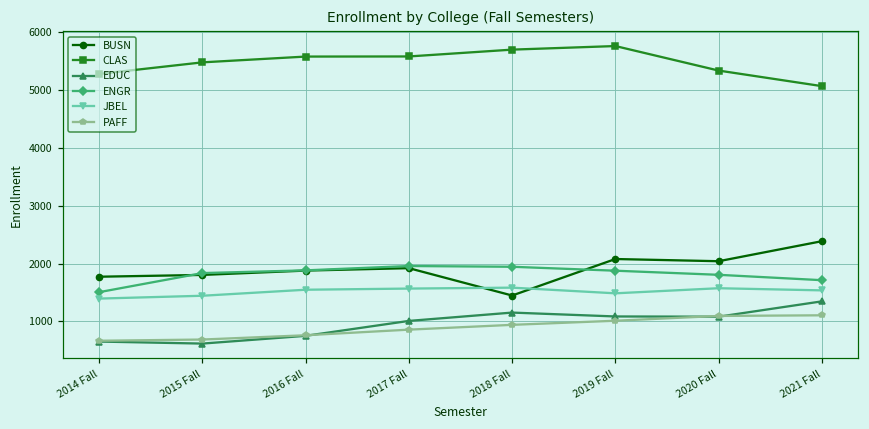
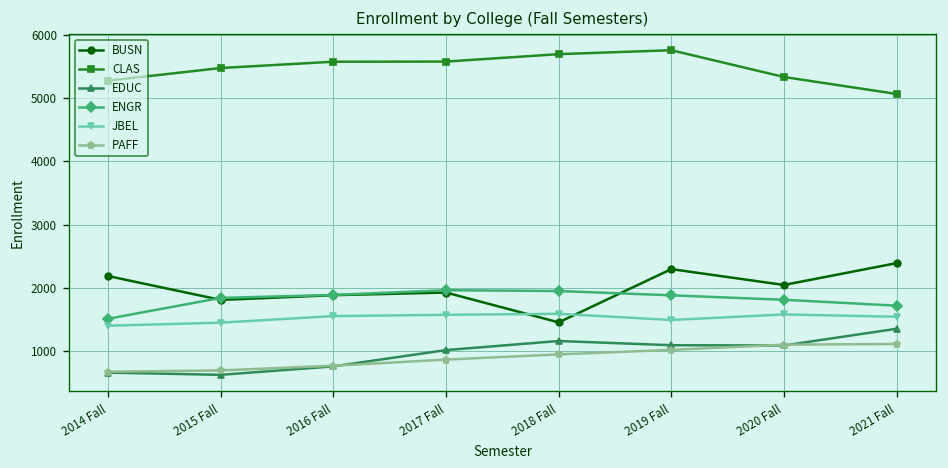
  {
    "BUSN": {
-     "2014 Fall": 1800,
+     "2014 Fall": 2200,
      "2018 Fall": 1400,
-     "2019 Fall": 2100,
+     "2019 Fall": 2300,
      "2020 Fall": 2000,
      "2021 Fall": 2400
    }
  }
